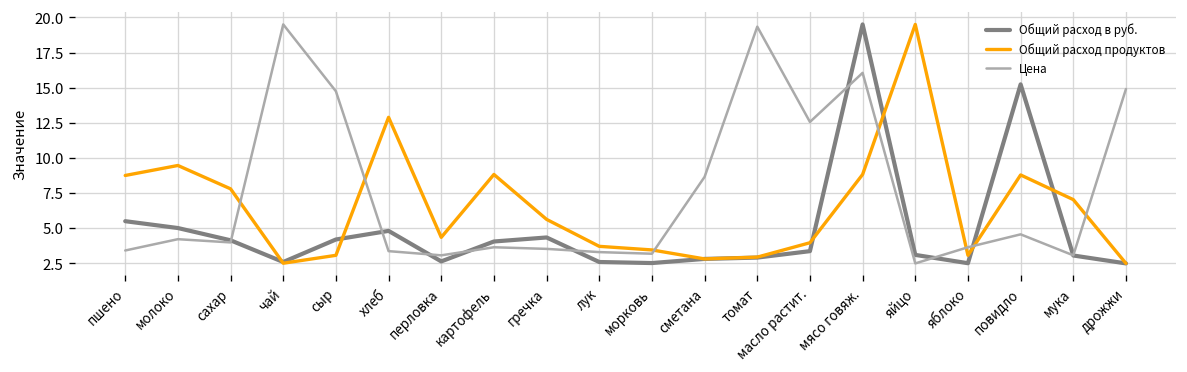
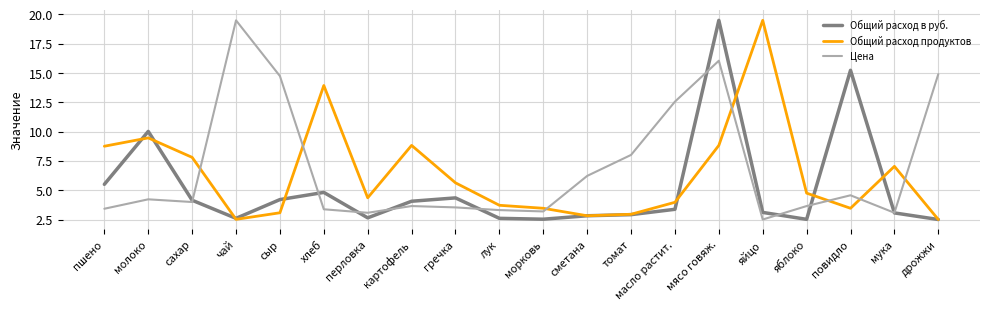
  {
    "Общий расход в руб.": {
      "пшено": 5.5,
-     "молоко": 5.0,
+     "молоко": 10.0,
      "сыр": 4.2,
      "хлеб": 4.8,
      "перловка": 2.6,
      "картофель": 4.1,
      "гречка": 4.3,
      "лук": 2.6,
      "морковь": 2.5,
      "масло растит.": 3.4,
      "мясо говяж.": 19.5,
      "яйцо": 3.1,
      "яблоко": 2.5,
      "повидло": 15.2
    },
    "Общий расход продуктов": {
      "пшено": 8.8,
      "молоко": 9.5,
      "сахар": 7.8,
      "сыр": 3.1,
-     "хлеб": 12.9,
+     "хлеб": 13.9,
      "перловка": 4.4,
      "картофель": 8.8,
      "гречка": 5.6,
      "лук": 3.7,
      "морковь": 3.5,
      "масло растит.": 4.0,
      "мясо говяж.": 8.8,
      "яйцо": 19.5,
-     "яблоко": 3.1,
-     "повидло": 8.8,
+     "яблоко": 4.8,
+     "повидло": 3.5,
      "мука": 7.0
    },
    "Цена": {
      "пшено": 3.4,
      "молоко": 4.2,
      "чай": 19.5,
      "сыр": 14.7,
      "хлеб": 3.4,
      "перловка": 3.1,
      "картофель": 3.6,
      "гречка": 3.5,
      "лук": 3.3,
      "морковь": 3.2,
-     "сметана": 8.7,
-     "томат": 19.3,
+     "сметана": 6.2,
+     "томат": 8.0,
      "масло растит.": 12.6,
      "мясо говяж.": 16.1,
      "яйцо": 2.5,
      "яблоко": 3.6,
      "повидло": 4.6,
      "дрожжи": 14.9
    }
  }
